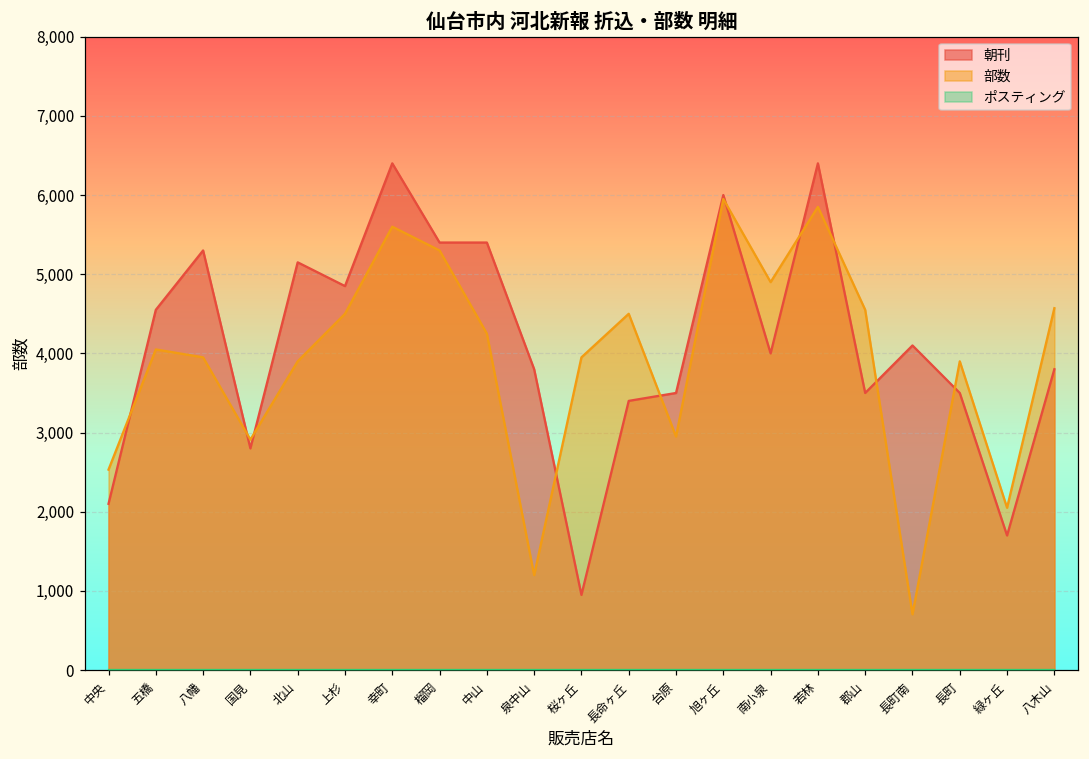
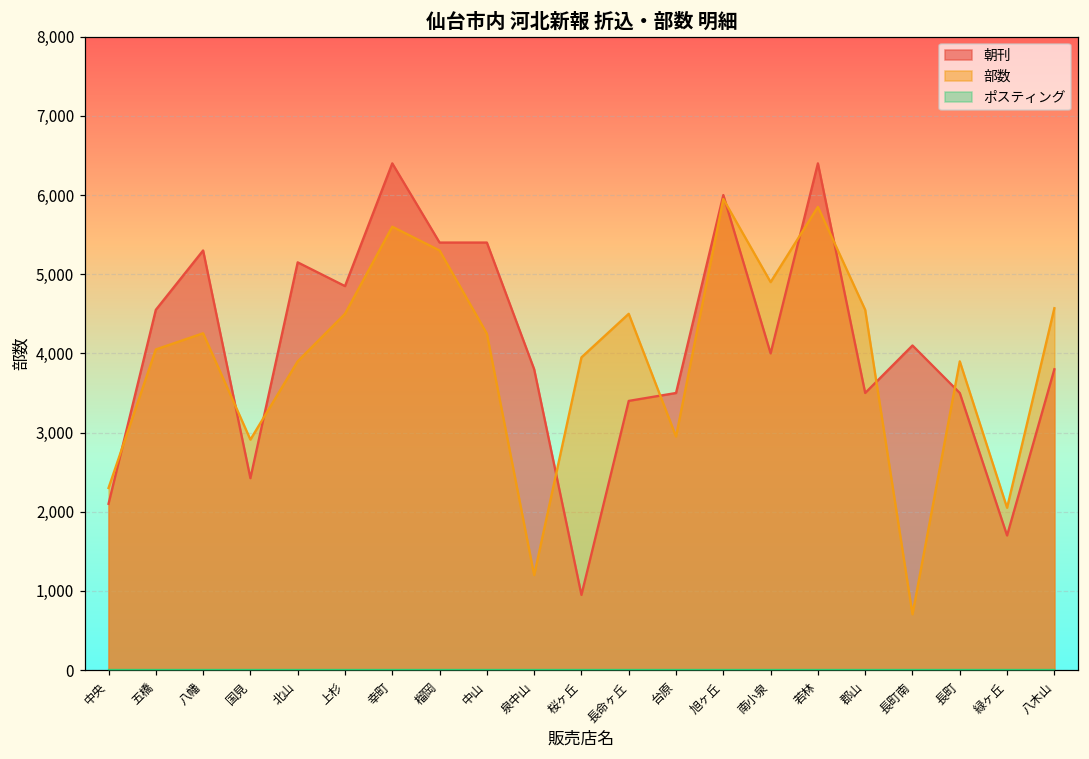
  {
    "朝刊": {
      "中央": "2,100",
      "五橋": "4,600",
      "八幡": "5,300",
-     "国見": "2,800",
+     "国見": "2,400",
      "北山": "5,200",
      "上杉": "4,900",
      "幸町": "6,400",
      "榴岡": "5,400",
      "中山": "5,400",
      "泉中山": "3,800",
      "桜ヶ丘": "1,000",
      "長命ヶ丘": "3,400",
      "台原": "3,500",
      "旭ヶ丘": "6,000",
      "南小泉": "4,000",
      "若林": "6,400",
      "郡山": "3,500",
      "長町南": "4,100",
      "長町": "3,500",
      "緑ヶ丘": "1,700",
      "八木山": "3,800"
    },
    "部数": {
-     "中央": "2,500",
+     "中央": "2,300",
      "五橋": "4,100",
-     "八幡": "4,000",
+     "八幡": "4,300",
      "国見": "2,900",
      "北山": "3,900",
      "上杉": "4,500",
      "幸町": "5,600",
      "榴岡": "5,300",
      "中山": "4,300",
      "泉中山": "1,200",
      "桜ヶ丘": "4,000",
      "長命ヶ丘": "4,500",
      "台原": "3,000",
      "旭ヶ丘": "6,000",
      "南小泉": "4,900",
      "若林": "5,900",
      "郡山": "4,600",
      "長町南": "700",
      "長町": "3,900",
      "緑ヶ丘": "2,100",
      "八木山": "4,600"
    },
    "ポスティング": {
      "中央": "0",
      "五橋": "0",
      "八幡": "0",
      "国見": "0",
      "北山": "0",
      "上杉": "0",
      "幸町": "0",
      "榴岡": "0",
      "中山": "0",
      "泉中山": "0",
      "桜ヶ丘": "0",
      "長命ヶ丘": "0",
      "台原": "0",
      "旭ヶ丘": "0",
      "南小泉": "0",
      "若林": "0",
      "郡山": "0",
      "長町南": "0",
      "長町": "0",
      "緑ヶ丘": "0",
      "八木山": "0"
    }
  }
